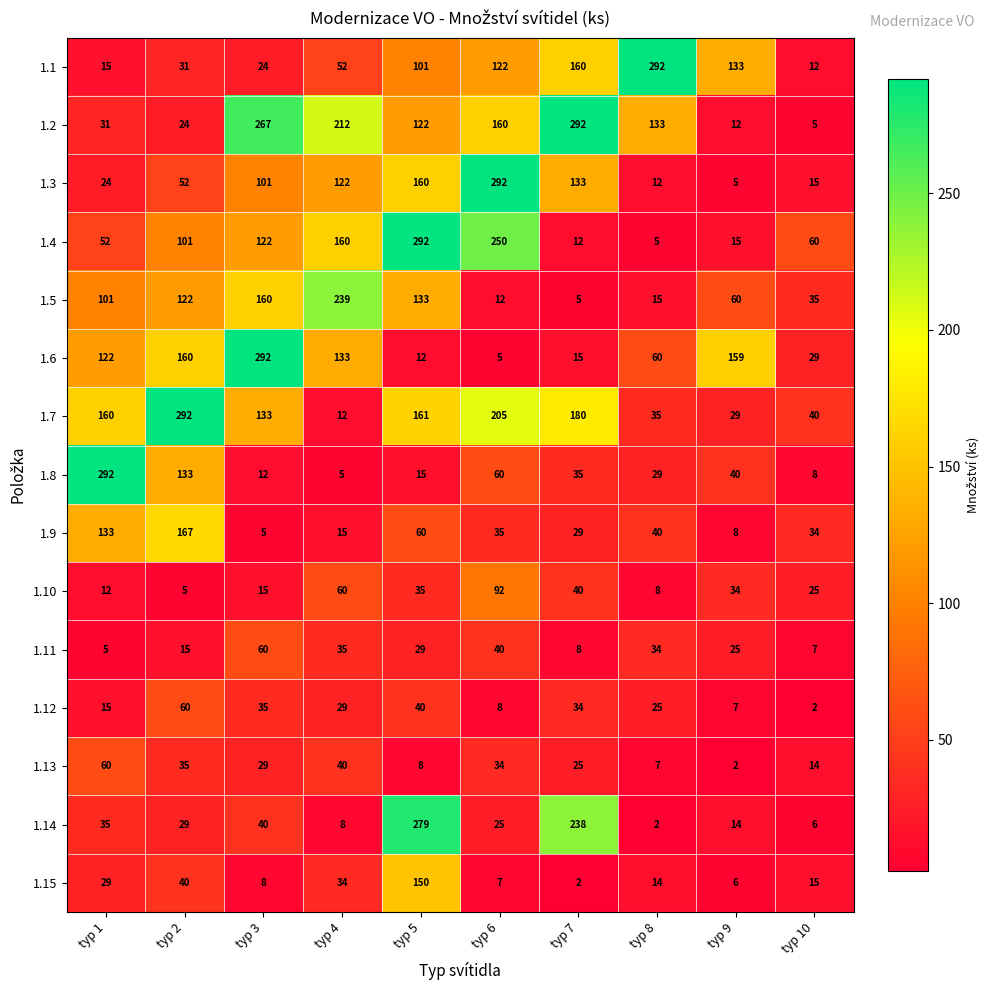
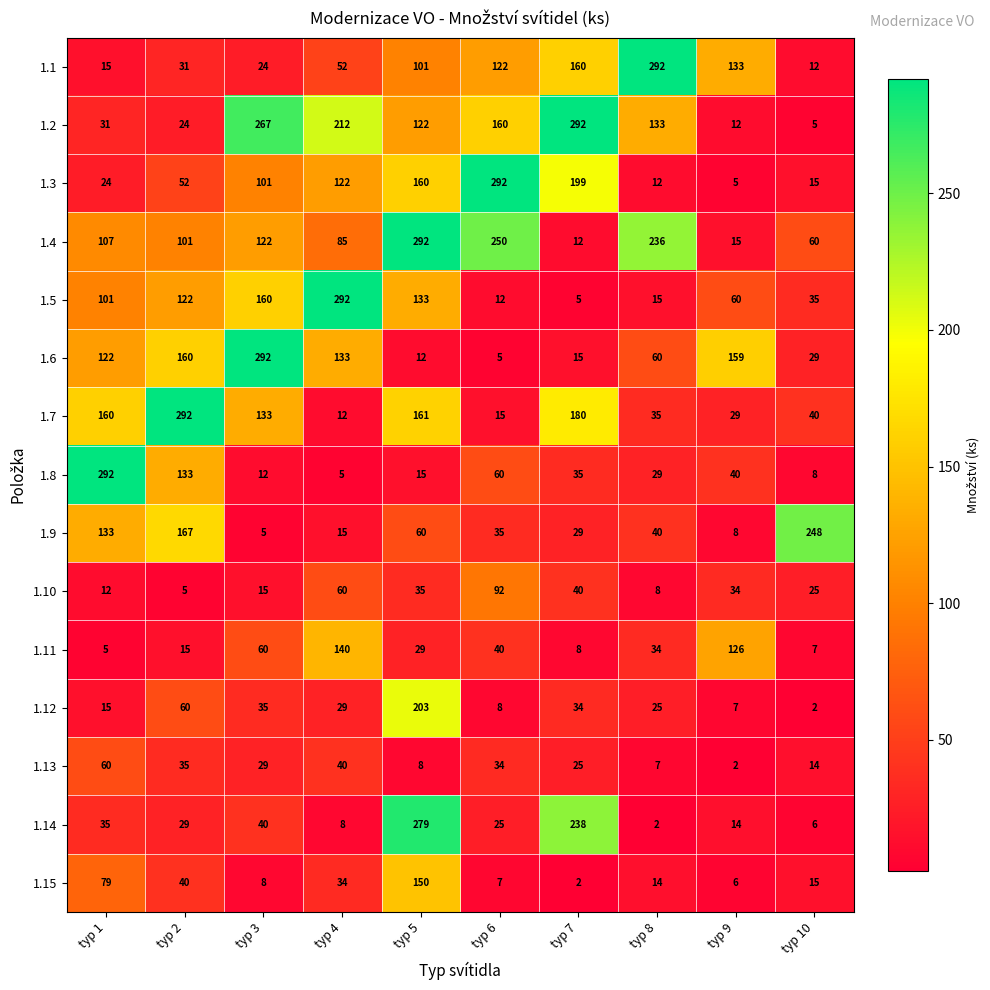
  {
    "1.1": {
      "typ 1": 15,
      "typ 2": 31,
      "typ 3": 24,
      "typ 4": 52,
      "typ 5": 101,
      "typ 6": 122,
      "typ 7": 160,
      "typ 8": 292,
      "typ 9": 133,
      "typ 10": 12
    },
    "1.2": {
      "typ 1": 31,
      "typ 2": 24,
      "typ 3": 267,
      "typ 4": 212,
      "typ 5": 122,
      "typ 6": 160,
      "typ 7": 292,
      "typ 8": 133,
      "typ 9": 12,
      "typ 10": 5
    },
    "1.3": {
      "typ 1": 24,
      "typ 2": 52,
      "typ 3": 101,
      "typ 4": 122,
      "typ 5": 160,
      "typ 6": 292,
-     "typ 7": 133,
+     "typ 7": 199,
      "typ 8": 12,
      "typ 9": 5,
      "typ 10": 15
    },
    "1.4": {
-     "typ 1": 52,
+     "typ 1": 107,
      "typ 2": 101,
      "typ 3": 122,
-     "typ 4": 160,
+     "typ 4": 85,
      "typ 5": 292,
      "typ 6": 250,
      "typ 7": 12,
-     "typ 8": 5,
+     "typ 8": 236,
      "typ 9": 15,
      "typ 10": 60
    },
    "1.5": {
      "typ 1": 101,
      "typ 2": 122,
      "typ 3": 160,
-     "typ 4": 239,
+     "typ 4": 292,
      "typ 5": 133,
      "typ 6": 12,
      "typ 7": 5,
      "typ 8": 15,
      "typ 9": 60,
      "typ 10": 35
    },
    "1.6": {
      "typ 1": 122,
      "typ 2": 160,
      "typ 3": 292,
      "typ 4": 133,
      "typ 5": 12,
      "typ 6": 5,
      "typ 7": 15,
      "typ 8": 60,
      "typ 9": 159,
      "typ 10": 29
    },
    "1.7": {
      "typ 1": 160,
      "typ 2": 292,
      "typ 3": 133,
      "typ 4": 12,
      "typ 5": 161,
-     "typ 6": 205,
+     "typ 6": 15,
      "typ 7": 180,
      "typ 8": 35,
      "typ 9": 29,
      "typ 10": 40
    },
    "1.8": {
      "typ 1": 292,
      "typ 2": 133,
      "typ 3": 12,
      "typ 4": 5,
      "typ 5": 15,
      "typ 6": 60,
      "typ 7": 35,
      "typ 8": 29,
      "typ 9": 40,
      "typ 10": 8
    },
    "1.9": {
      "typ 1": 133,
      "typ 2": 167,
      "typ 3": 5,
      "typ 4": 15,
      "typ 5": 60,
      "typ 6": 35,
      "typ 7": 29,
      "typ 8": 40,
      "typ 9": 8,
-     "typ 10": 34
+     "typ 10": 248
    },
    "1.10": {
      "typ 1": 12,
      "typ 2": 5,
      "typ 3": 15,
      "typ 4": 60,
      "typ 5": 35,
      "typ 6": 92,
      "typ 7": 40,
      "typ 8": 8,
      "typ 9": 34,
      "typ 10": 25
    },
    "1.11": {
      "typ 1": 5,
      "typ 2": 15,
      "typ 3": 60,
-     "typ 4": 35,
+     "typ 4": 140,
      "typ 5": 29,
      "typ 6": 40,
      "typ 7": 8,
      "typ 8": 34,
-     "typ 9": 25,
+     "typ 9": 126,
      "typ 10": 7
    },
    "1.12": {
      "typ 1": 15,
      "typ 2": 60,
      "typ 3": 35,
      "typ 4": 29,
-     "typ 5": 40,
+     "typ 5": 203,
      "typ 6": 8,
      "typ 7": 34,
      "typ 8": 25,
      "typ 9": 7,
      "typ 10": 2
    },
    "1.13": {
      "typ 1": 60,
      "typ 2": 35,
      "typ 3": 29,
      "typ 4": 40,
      "typ 5": 8,
      "typ 6": 34,
      "typ 7": 25,
      "typ 8": 7,
      "typ 9": 2,
      "typ 10": 14
    },
    "1.14": {
      "typ 1": 35,
      "typ 2": 29,
      "typ 3": 40,
      "typ 4": 8,
      "typ 5": 279,
      "typ 6": 25,
      "typ 7": 238,
      "typ 8": 2,
      "typ 9": 14,
      "typ 10": 6
    },
    "1.15": {
-     "typ 1": 29,
+     "typ 1": 79,
      "typ 2": 40,
      "typ 3": 8,
      "typ 4": 34,
      "typ 5": 150,
      "typ 6": 7,
      "typ 7": 2,
      "typ 8": 14,
      "typ 9": 6,
      "typ 10": 15
    }
  }
